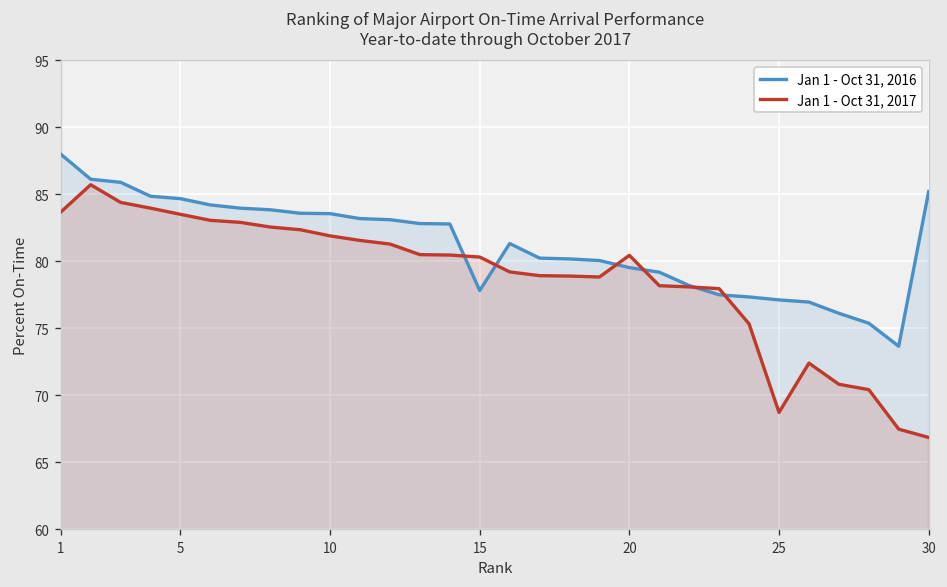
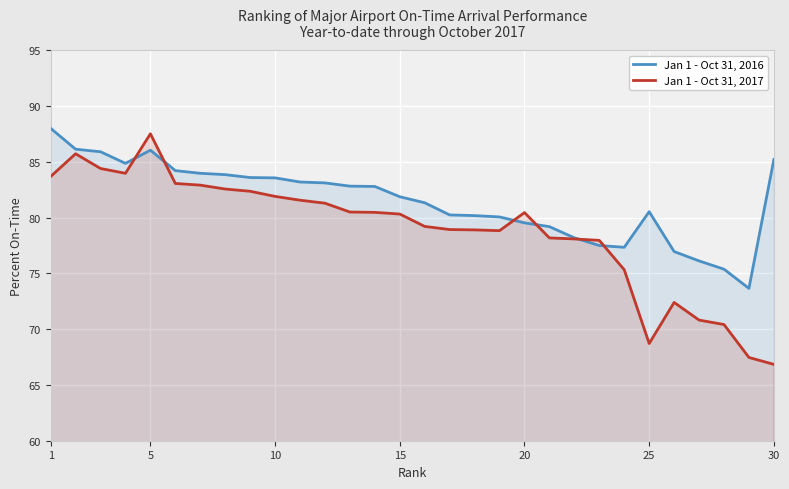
  {
    "Jan 1 - Oct 31, 2016": {
      "1": 88.0,
-     "5": 84.7,
+     "5": 86.0,
      "10": 83.6,
-     "15": 77.8,
+     "15": 81.9,
      "20": 79.5,
-     "25": 77.1,
+     "25": 80.5,
      "30": 85.2
    },
    "Jan 1 - Oct 31, 2017": {
      "1": 83.7,
-     "5": 83.5,
+     "5": 87.5,
      "10": 81.9,
      "15": 80.3,
      "20": 80.4,
      "25": 68.7,
      "30": 66.8
    }
  }
